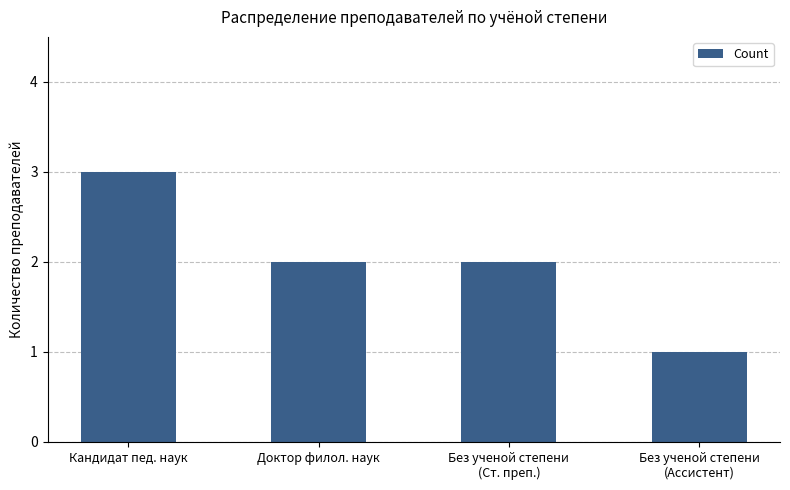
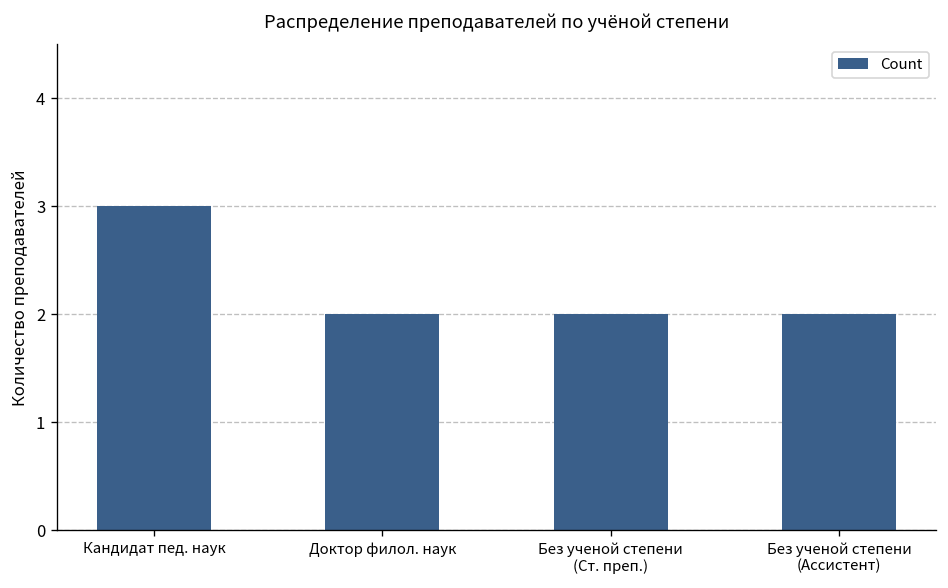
  {
    "Кандидат пед. наук": 3,
    "Доктор филол. наук": 2,
    "Без ученой степени (Ст. преп.)": 2,
-   "Без ученой степени (Ассистент)": 1
+   "Без ученой степени (Ассистент)": 2
  }
